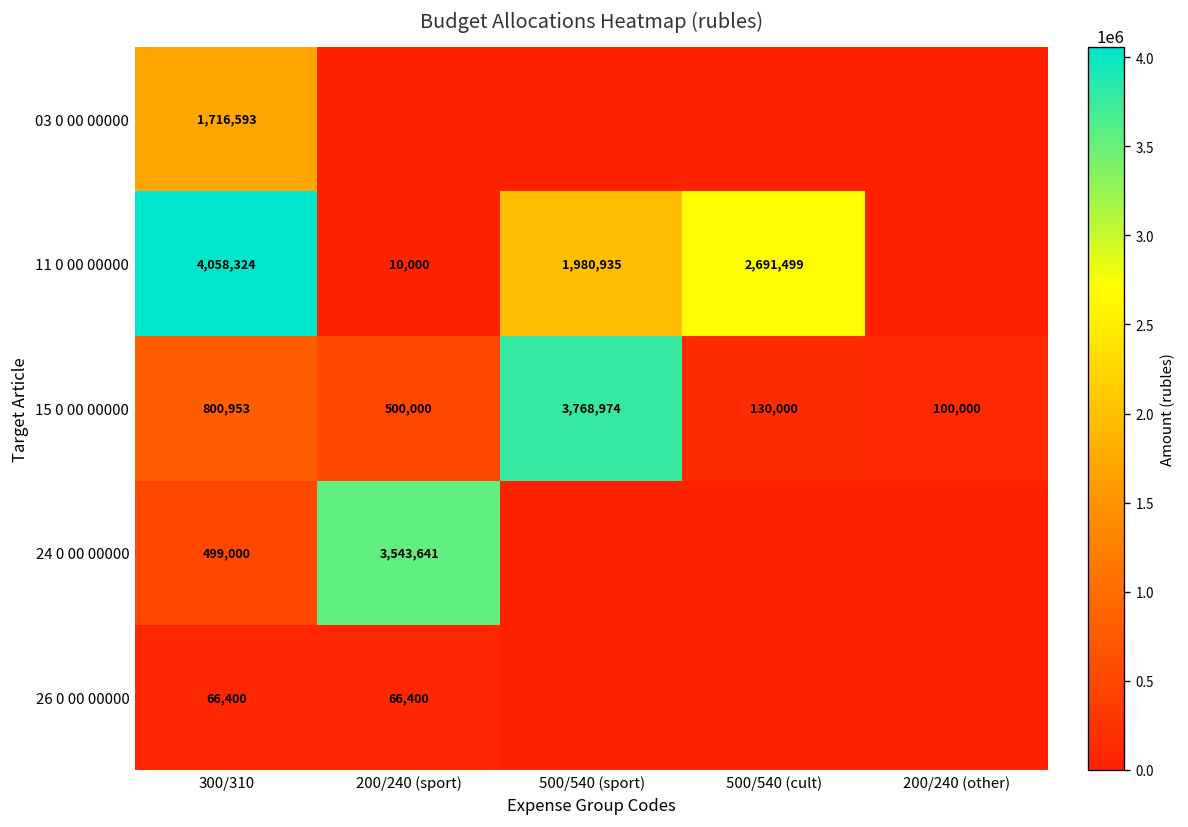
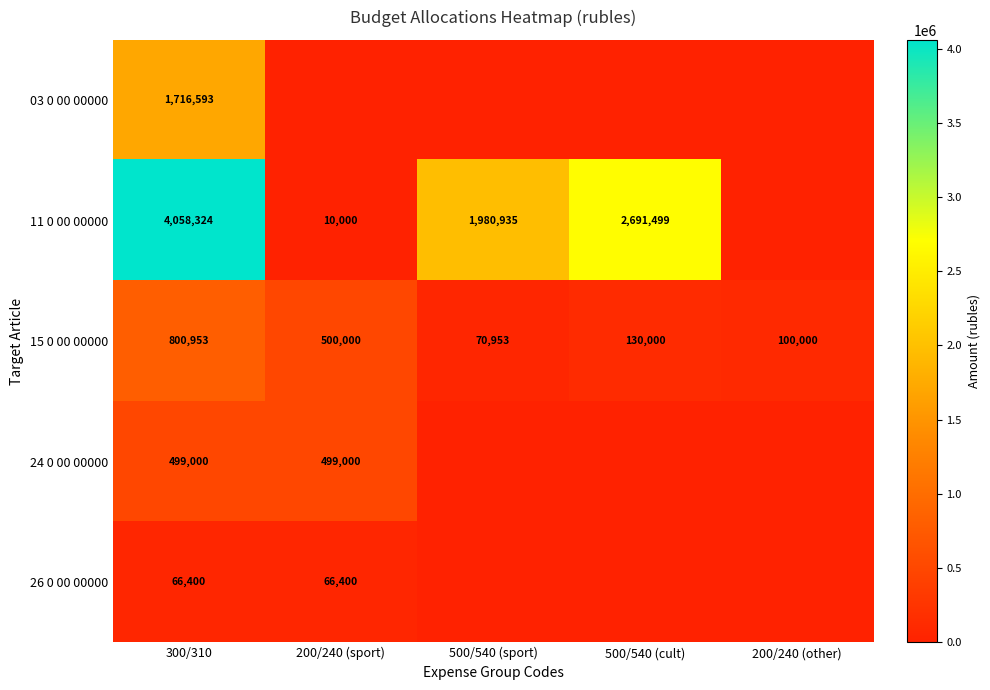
  {
    "03 0 00 00000": {
      "300/310": "1,716,593"
    },
    "11 0 00 00000": {
      "300/310": "4,058,324",
      "200/240 (sport)": "10,000",
      "500/540 (sport)": "1,980,935",
      "500/540 (cult)": "2,691,499"
    },
    "15 0 00 00000": {
      "300/310": "800,953",
      "200/240 (sport)": "500,000",
-     "500/540 (sport)": "3,768,974",
+     "500/540 (sport)": "70,953",
      "500/540 (cult)": "130,000",
      "200/240 (other)": "100,000"
    },
    "24 0 00 00000": {
      "300/310": "499,000",
-     "200/240 (sport)": "3,543,641"
+     "200/240 (sport)": "499,000"
    },
    "26 0 00 00000": {
      "300/310": "66,400",
      "200/240 (sport)": "66,400"
    }
  }
